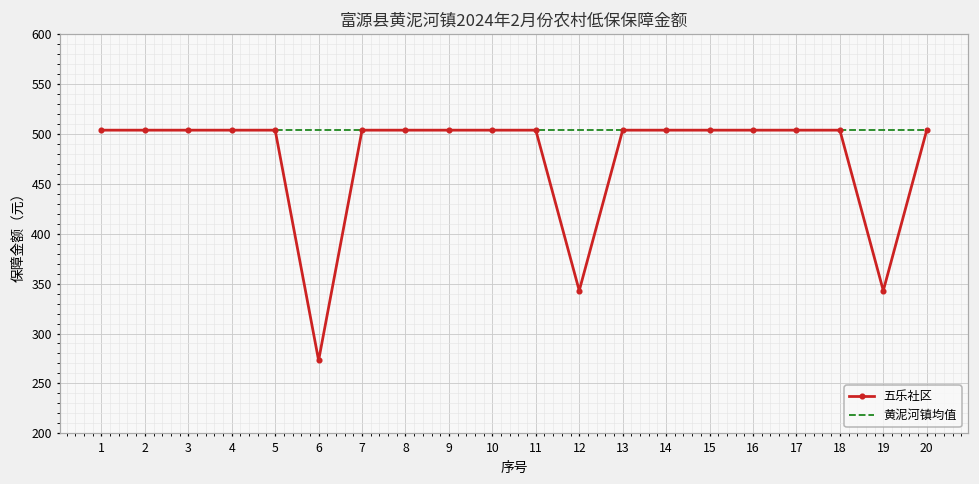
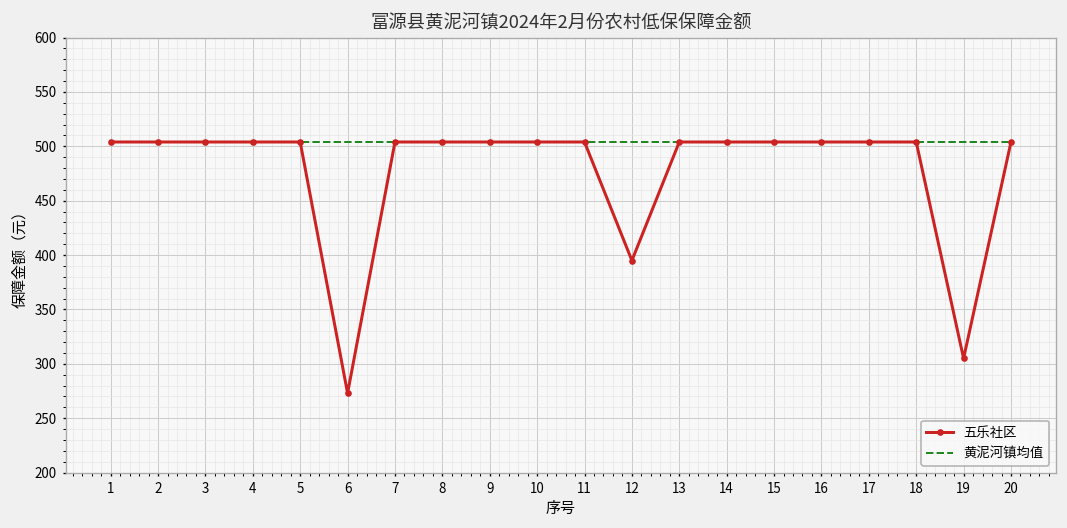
  {
    "五乐社区": {
      "6": 270,
-     "12": 340,
-     "19": 340
+     "12": 400,
+     "19": 310
    },
    "黄泥河镇均值": {
      "6": 500,
      "12": 500,
      "19": 500
    }
  }
